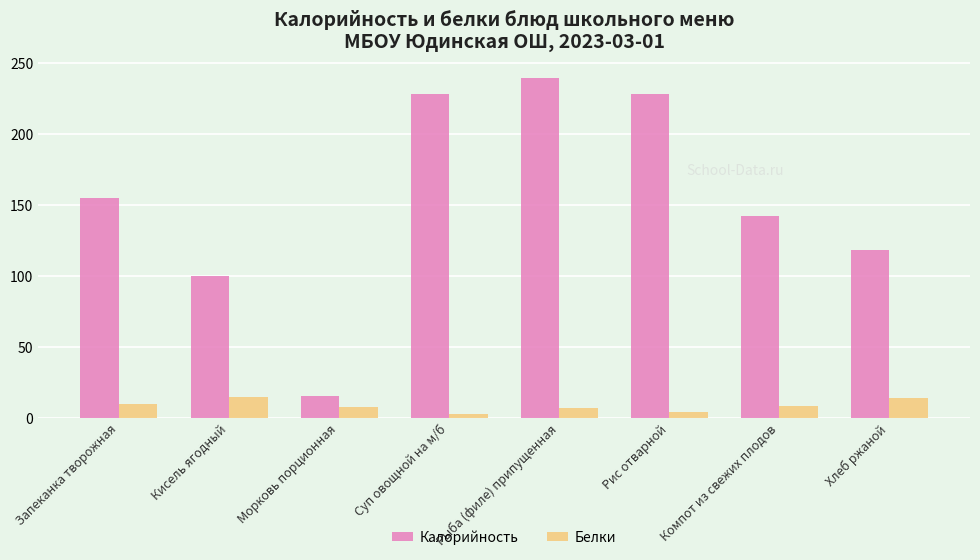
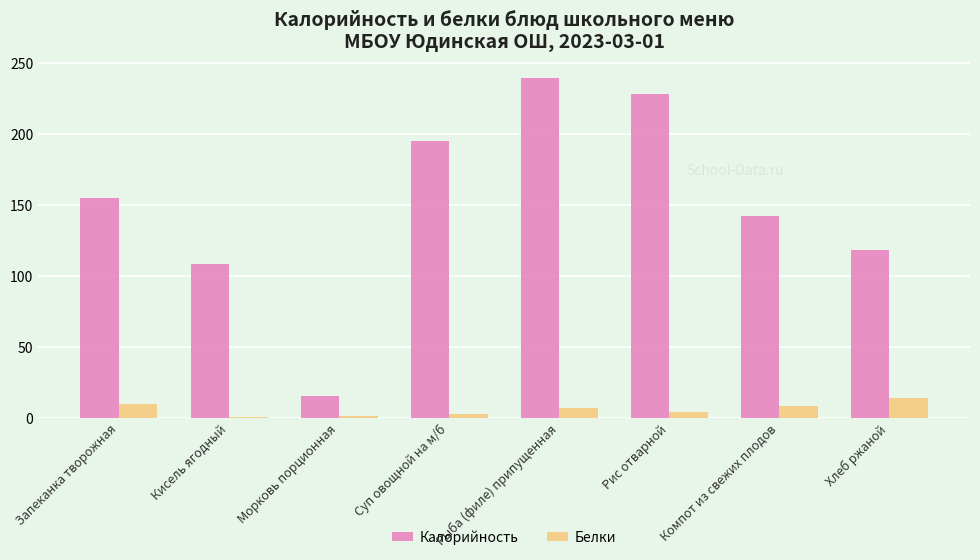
  {
    "Калорийность": {
      "Запеканка творожная": 155,
-     "Кисель ягодный": 100,
+     "Кисель ягодный": 108,
      "Морковь порционная": 15,
-     "Суп овощной на м/б": 228,
+     "Суп овощной на м/б": 195,
      "Рыба (филе) припущенная": 239,
      "Рис отварной": 228,
      "Компот из свежих плодов": 142,
      "Хлеб ржаной": 118
    },
    "Белки": {
      "Запеканка творожная": 10,
-     "Кисель ягодный": 15,
-     "Морковь порционная": 8,
+     "Кисель ягодный": 1,
+     "Морковь порционная": 1,
      "Суп овощной на м/б": 3,
      "Рыба (филе) припущенная": 7,
      "Рис отварной": 4,
      "Компот из свежих плодов": 8,
      "Хлеб ржаной": 14
    }
  }
